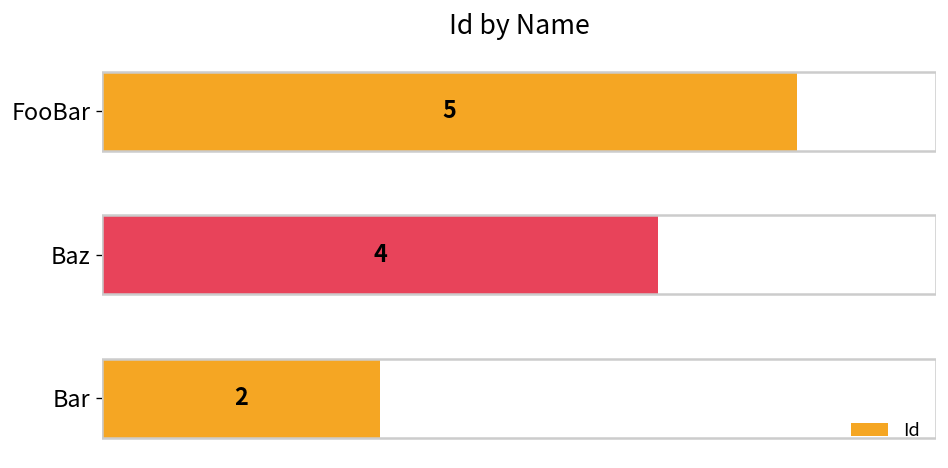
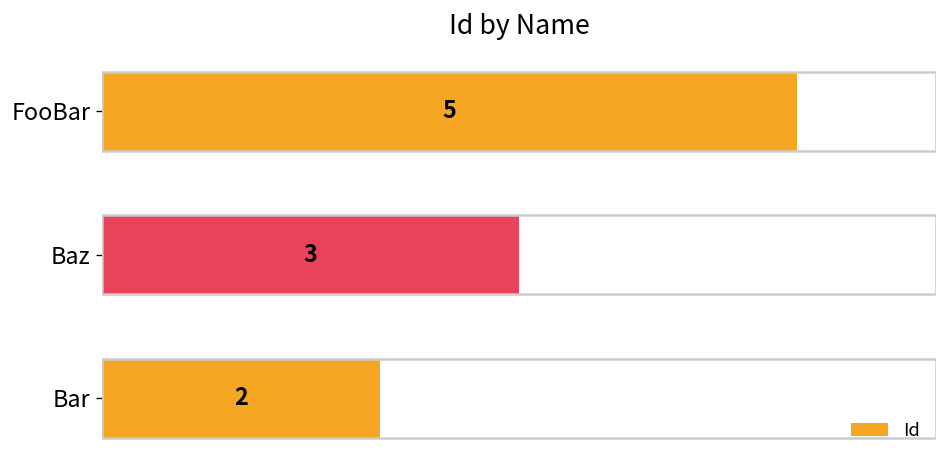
  {
    "FooBar": 5,
-   "Baz": 4,
+   "Baz": 3,
    "Bar": 2
  }
